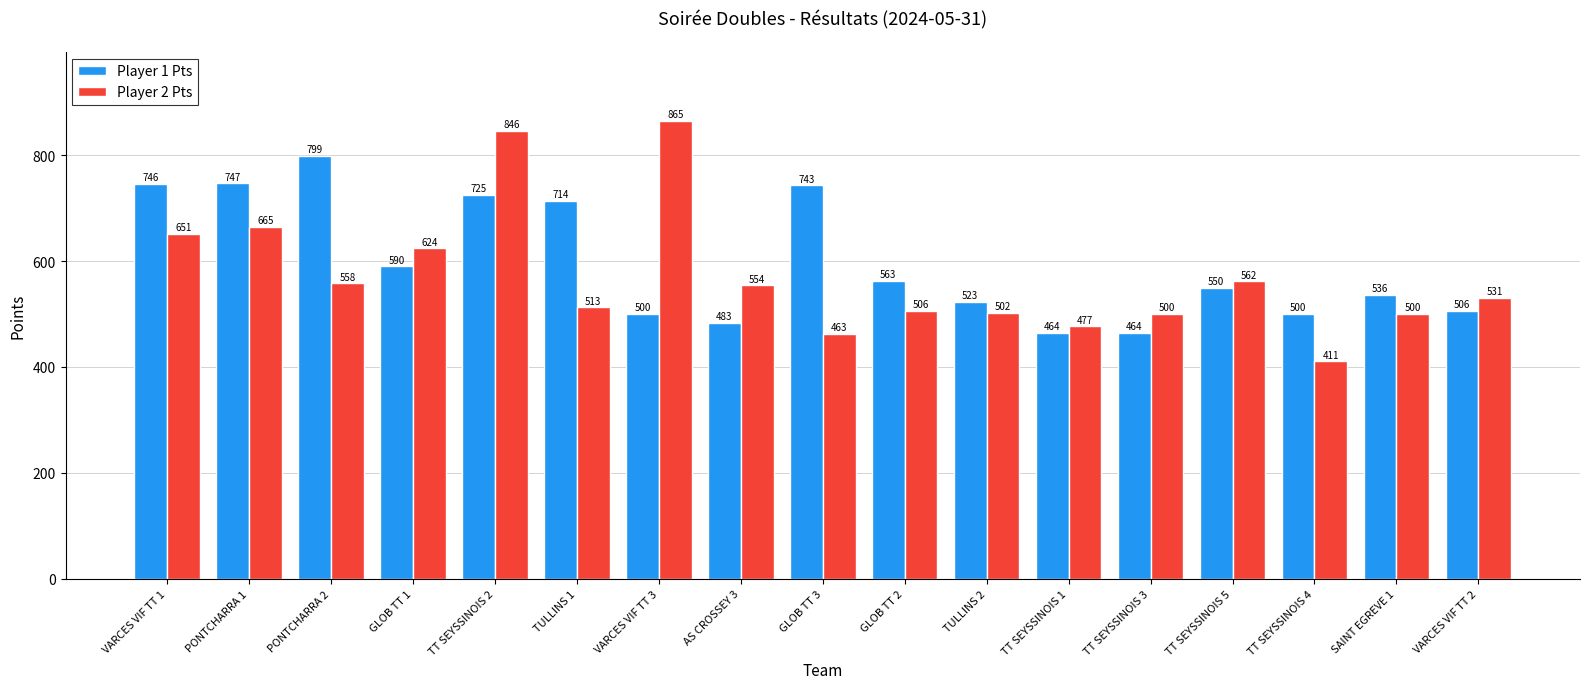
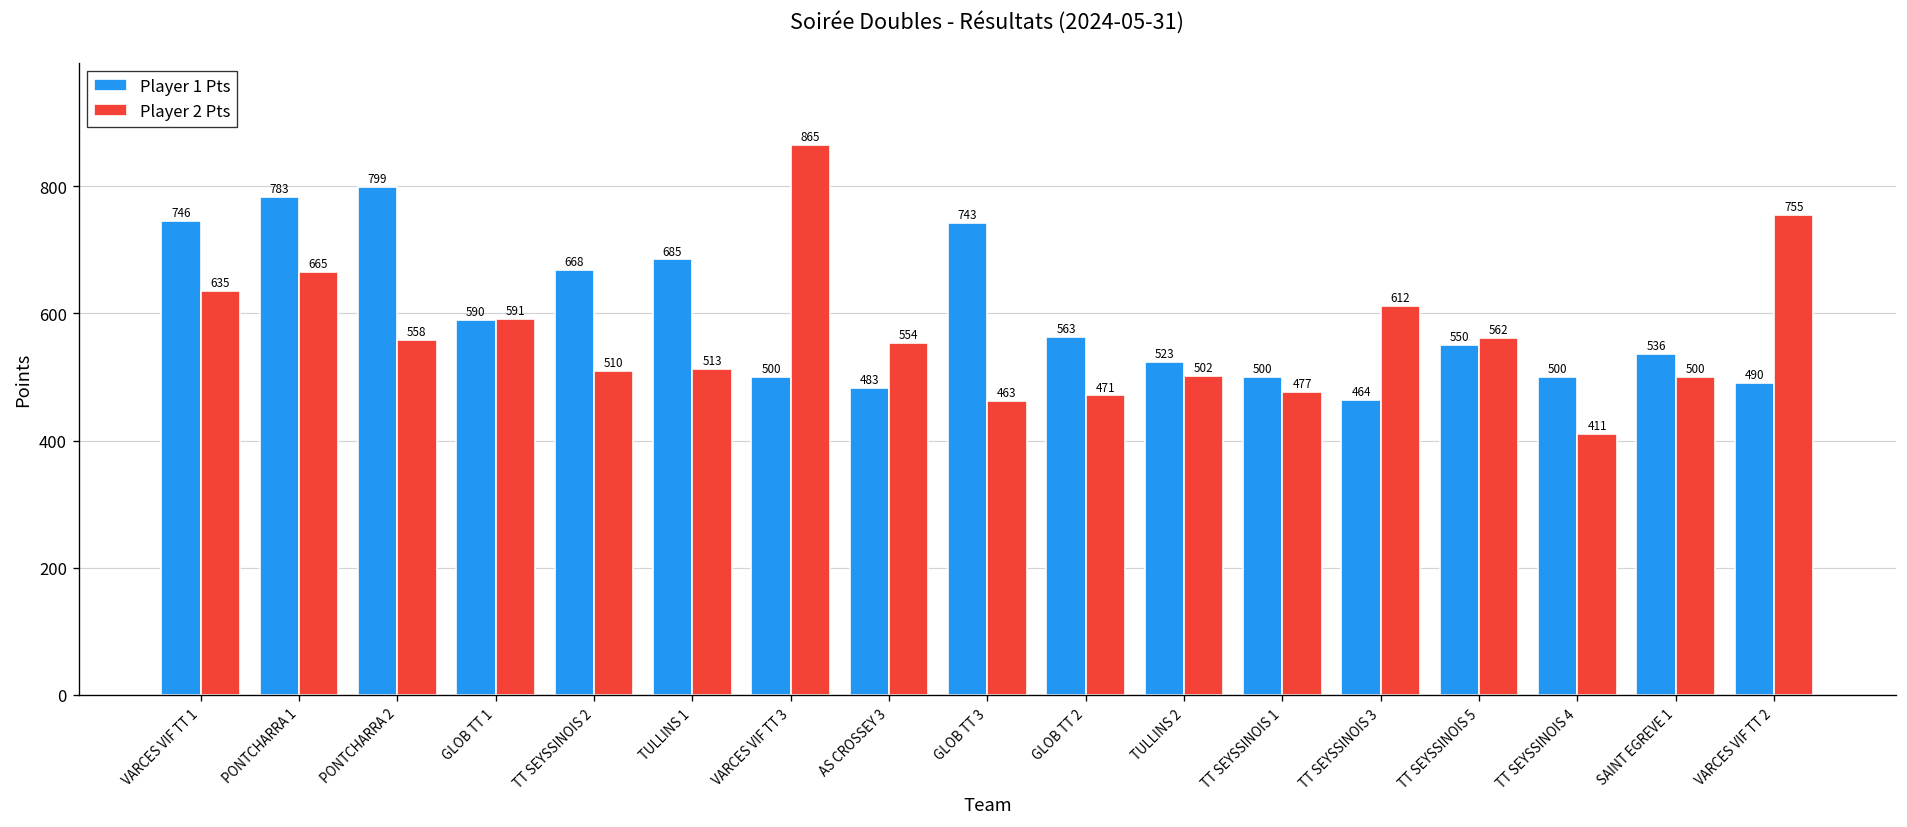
  {
    "Player 1 Pts": {
      "VARCES VIF TT 1": 746,
-     "PONTCHARRA 1": 747,
+     "PONTCHARRA 1": 783,
      "PONTCHARRA 2": 799,
      "GLOB TT 1": 590,
-     "TT SEYSSINOIS 2": 725,
-     "TULLINS 1": 714,
+     "TT SEYSSINOIS 2": 668,
+     "TULLINS 1": 685,
      "VARCES VIF TT 3": 500,
      "AS CROSSEY 3": 483,
      "GLOB TT 3": 743,
      "GLOB TT 2": 563,
      "TULLINS 2": 523,
-     "TT SEYSSINOIS 1": 464,
+     "TT SEYSSINOIS 1": 500,
      "TT SEYSSINOIS 3": 464,
      "TT SEYSSINOIS 5": 550,
      "TT SEYSSINOIS 4": 500,
      "SAINT EGREVE 1": 536,
-     "VARCES VIF TT 2": 506
+     "VARCES VIF TT 2": 490
    },
    "Player 2 Pts": {
-     "VARCES VIF TT 1": 651,
+     "VARCES VIF TT 1": 635,
      "PONTCHARRA 1": 665,
      "PONTCHARRA 2": 558,
-     "GLOB TT 1": 624,
-     "TT SEYSSINOIS 2": 846,
+     "GLOB TT 1": 591,
+     "TT SEYSSINOIS 2": 510,
      "TULLINS 1": 513,
      "VARCES VIF TT 3": 865,
      "AS CROSSEY 3": 554,
      "GLOB TT 3": 463,
-     "GLOB TT 2": 506,
+     "GLOB TT 2": 471,
      "TULLINS 2": 502,
      "TT SEYSSINOIS 1": 477,
-     "TT SEYSSINOIS 3": 500,
+     "TT SEYSSINOIS 3": 612,
      "TT SEYSSINOIS 5": 562,
      "TT SEYSSINOIS 4": 411,
      "SAINT EGREVE 1": 500,
-     "VARCES VIF TT 2": 531
+     "VARCES VIF TT 2": 755
    }
  }
